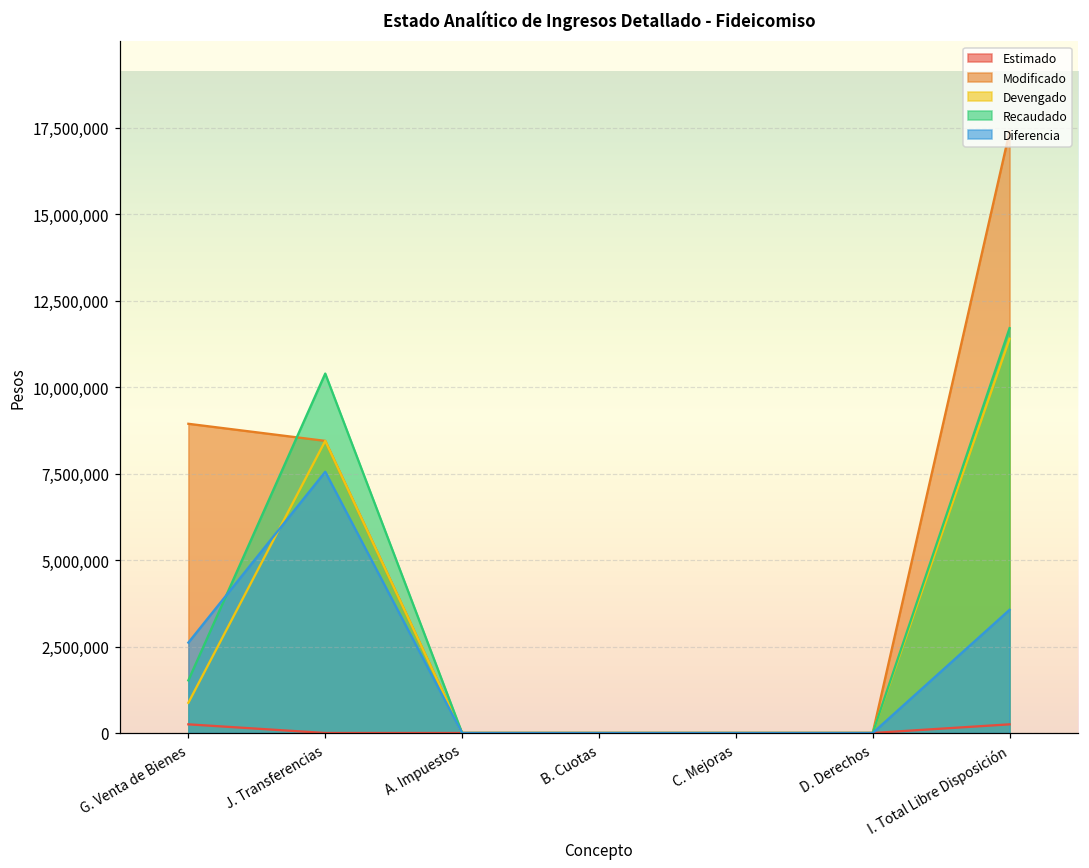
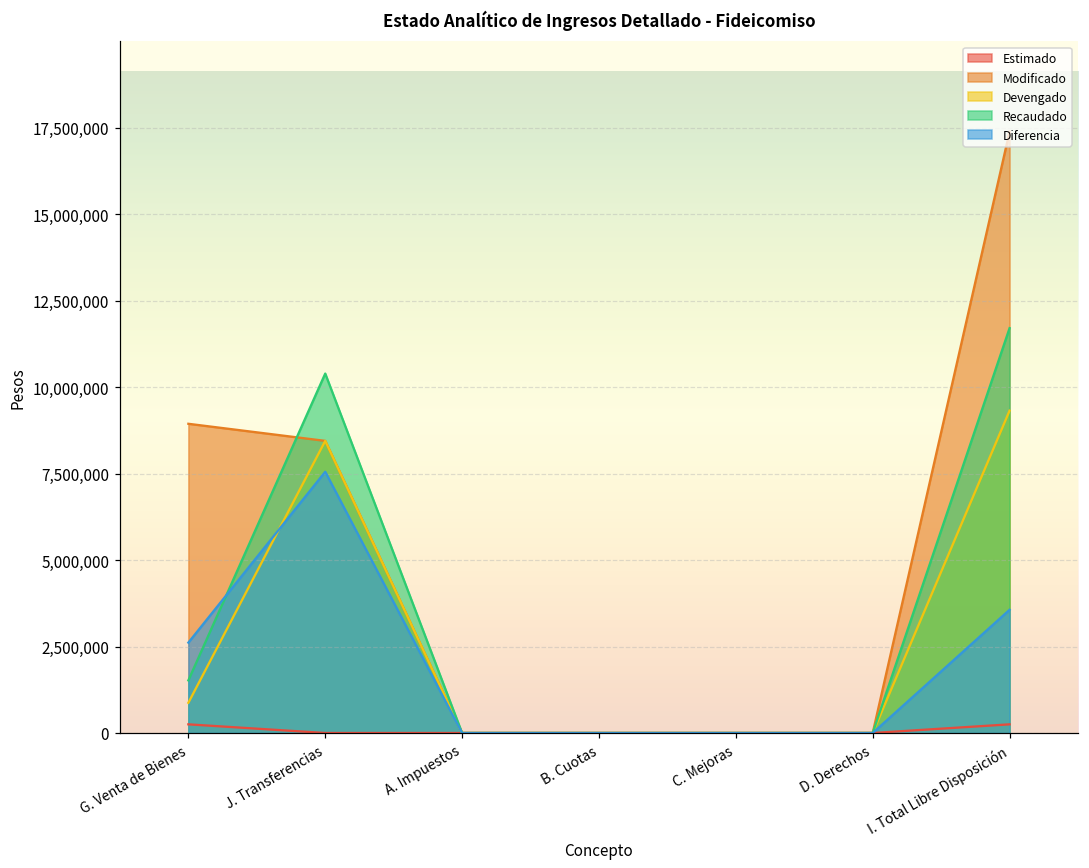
  {
    "Devengado": {
      "G. Venta de Bienes": "900,000",
-     "I. Total Libre Disposición": "11,400,000"
+     "I. Total Libre Disposición": "9,300,000"
    },
    "Recaudado": {
      "G. Venta de Bienes": "1,500,000",
      "J. Transferencias": "10,400,000",
      "I. Total Libre Disposición": "11,700,000"
    },
    "Diferencia": {
      "G. Venta de Bienes": "2,600,000",
      "J. Transferencias": "7,600,000",
      "I. Total Libre Disposición": "3,600,000"
    }
  }
